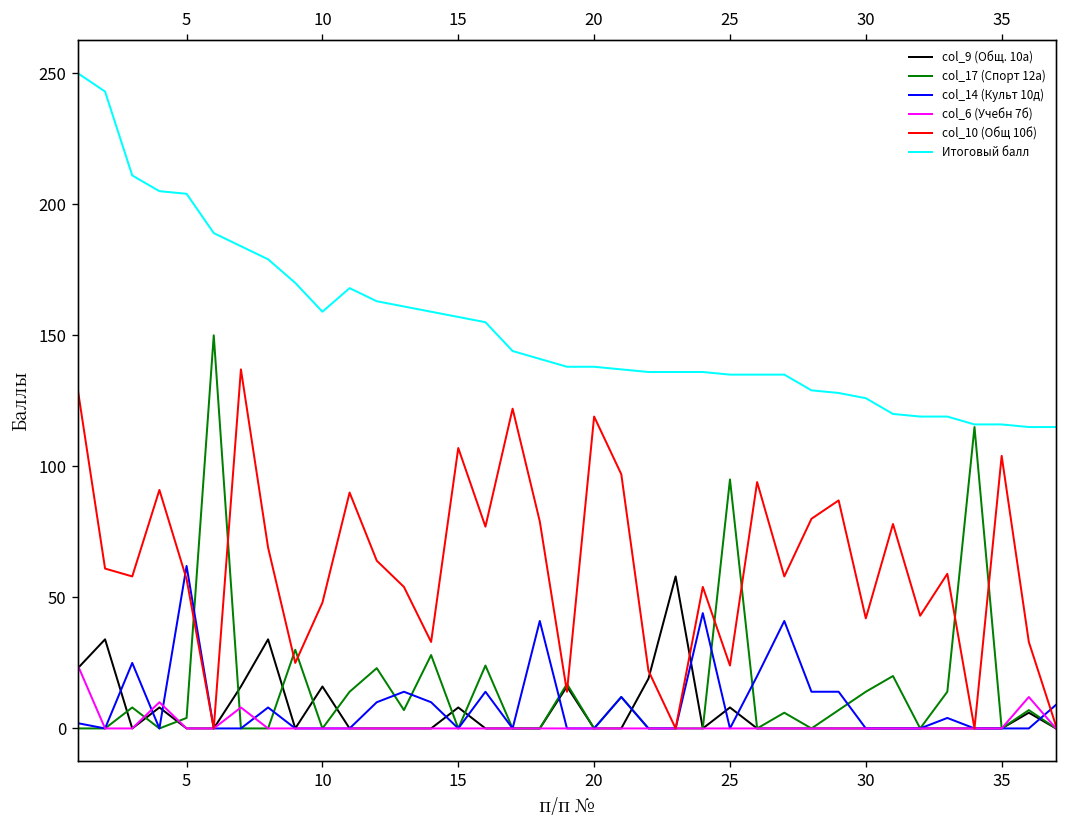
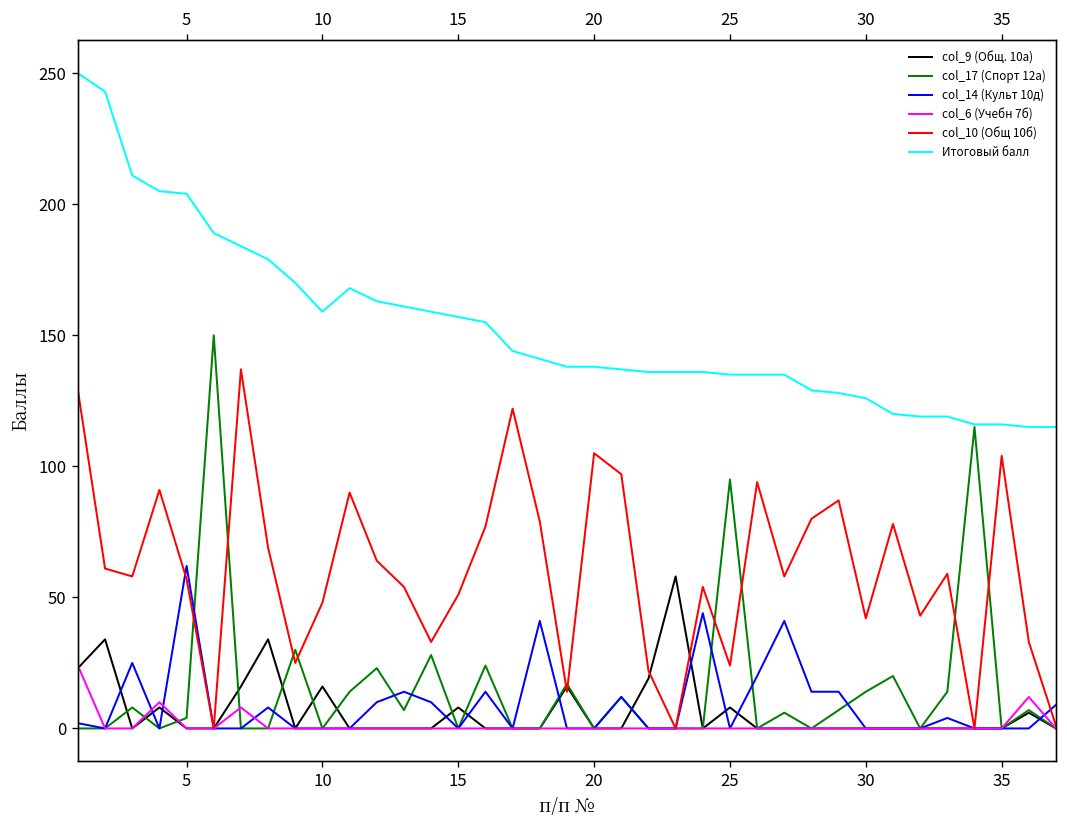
  {
    "col_9 (Общ. 10а)": {
      "10": 16,
      "15": 8,
      "25": 8
    },
    "col_17 (Спорт 12а)": {
      "5": 4,
      "25": 95,
      "30": 14
    },
    "col_14 (Культ 10д)": {
      "5": 62
    },
    "col_10 (Общ 10б)": {
      "5": 57,
      "10": 48,
-     "15": 107,
-     "20": 119,
+     "15": 51,
+     "20": 105,
      "25": 24,
      "30": 42,
      "35": 104
    },
    "Итоговый балл": {
      "5": 204,
      "10": 159,
      "15": 157,
      "20": 138,
      "25": 135,
      "30": 126,
      "35": 116
    }
  }
